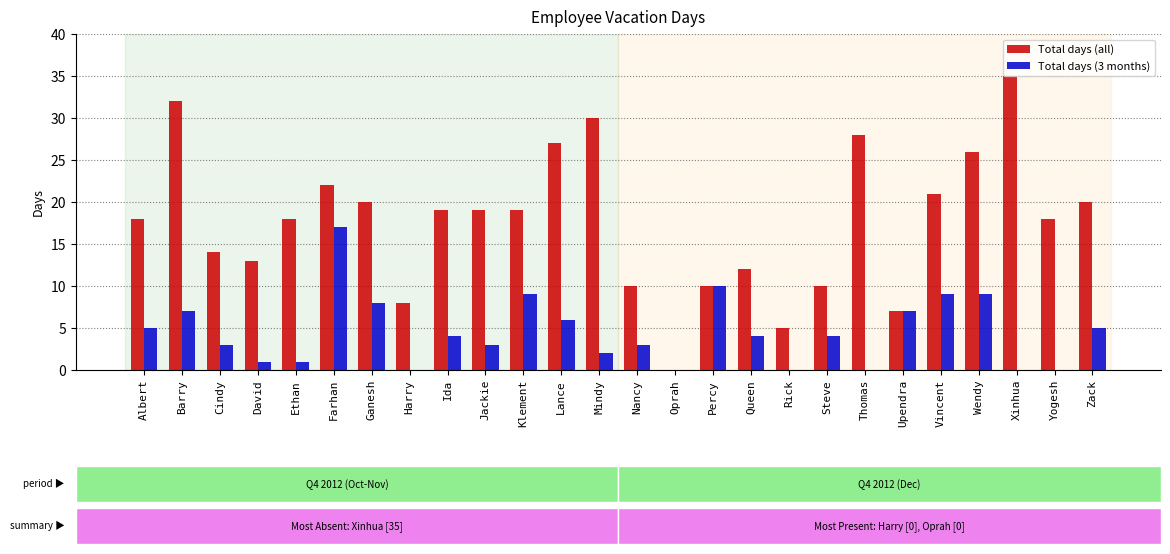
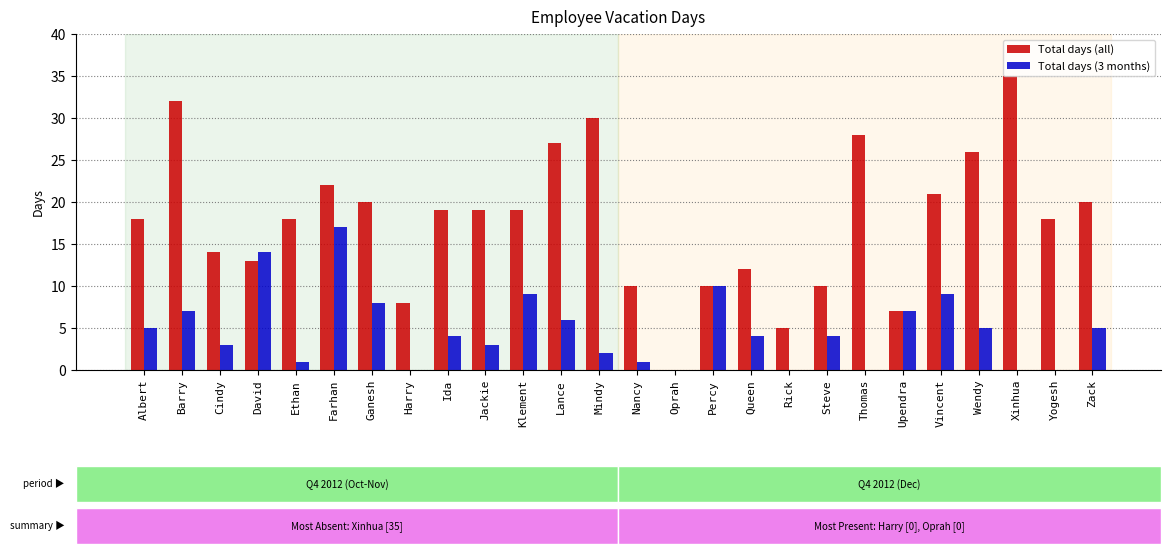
  {
    "Total days (all)": {
      "Albert": 18,
      "Barry": 32,
      "Cindy": 14,
      "David": 13,
      "Ethan": 18,
      "Farhan": 22,
      "Ganesh": 20,
      "Harry": 8,
      "Ida": 19,
      "Jackie": 19,
      "Klement": 19,
      "Lance": 27,
      "Mindy": 30,
      "Nancy": 10,
      "Oprah": 0,
      "Percy": 10,
      "Queen": 12,
      "Rick": 5,
      "Steve": 10,
      "Thomas": 28,
      "Upendra": 7,
      "Vincent": 21,
      "Wendy": 26,
      "Xinhua": 35,
      "Yogesh": 18,
      "Zack": 20
    },
    "Total days (3 months)": {
      "Albert": 5,
      "Barry": 7,
      "Cindy": 3,
-     "David": 1,
+     "David": 14,
      "Ethan": 1,
      "Farhan": 17,
      "Ganesh": 8,
      "Harry": 0,
      "Ida": 4,
      "Jackie": 3,
      "Klement": 9,
      "Lance": 6,
      "Mindy": 2,
-     "Nancy": 3,
+     "Nancy": 1,
      "Oprah": 0,
      "Percy": 10,
      "Queen": 4,
      "Rick": 0,
      "Steve": 4,
      "Thomas": 0,
      "Upendra": 7,
      "Vincent": 9,
-     "Wendy": 9,
+     "Wendy": 5,
      "Xinhua": 0,
      "Yogesh": 0,
      "Zack": 5
    }
  }
